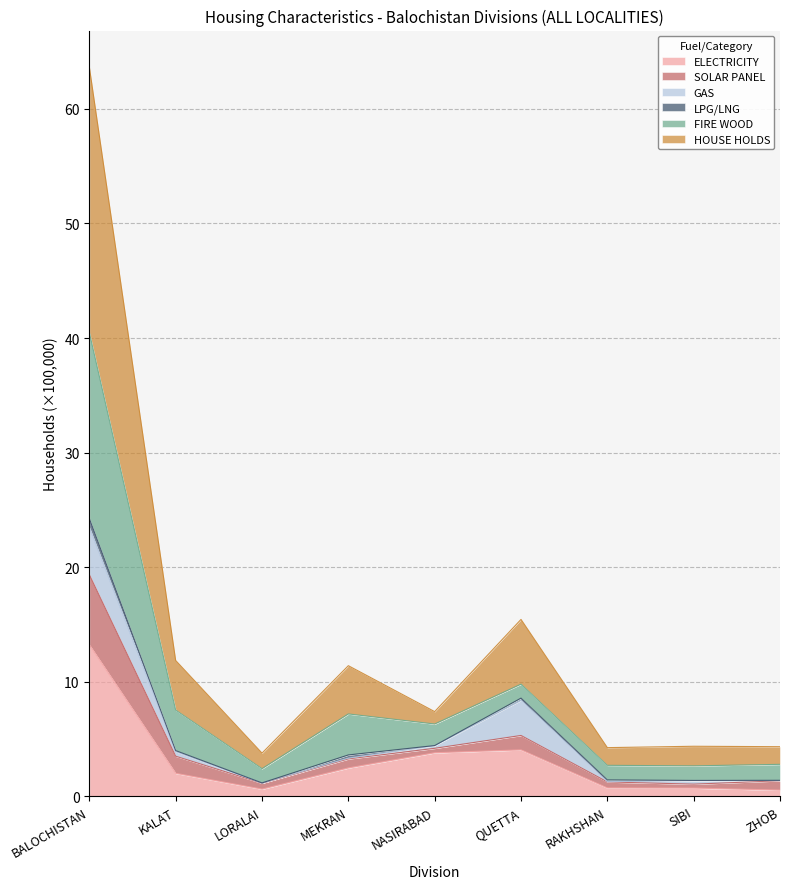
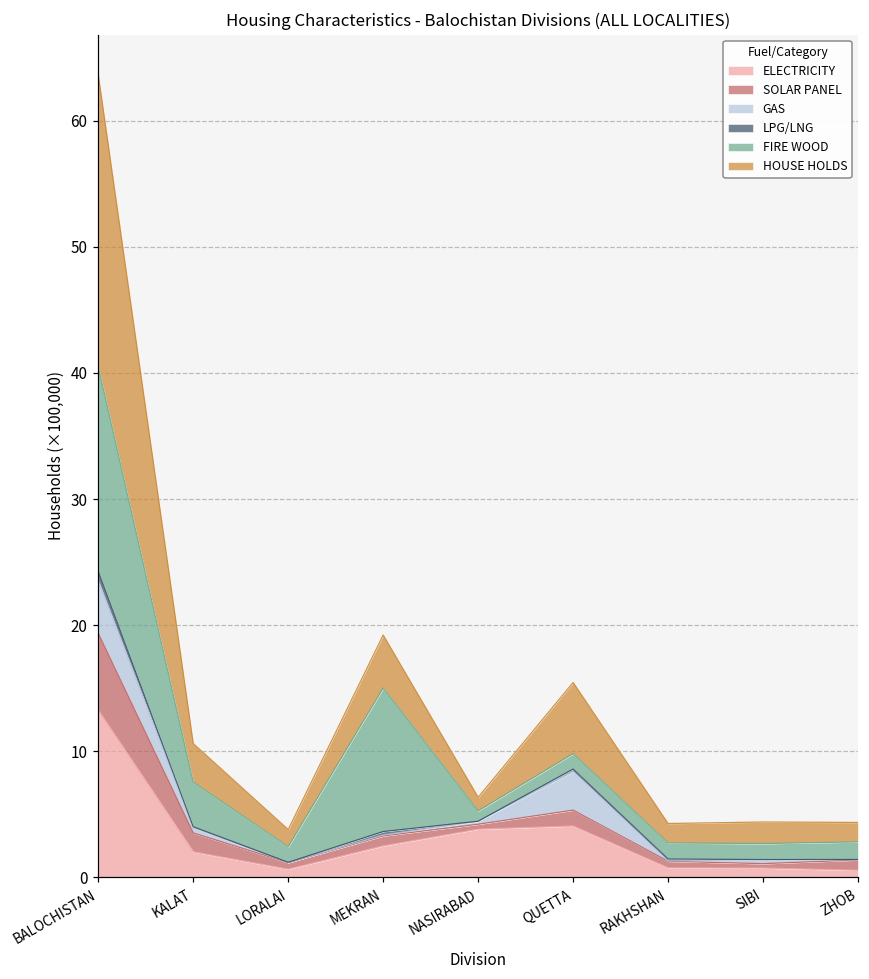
  {
    "ELECTRICITY": {
      "BALOCHISTAN": 13.2,
      "KALAT": 2.0,
      "LORALAI": 0.6,
      "MEKRAN": 2.5,
      "NASIRABAD": 3.8,
      "QUETTA": 4.1,
      "RAKHSHAN": 0.7,
      "SIBI": 0.7,
      "ZHOB": 0.6
    },
    "SOLAR PANEL": {
      "BALOCHISTAN": 6.1,
      "KALAT": 1.5,
      "NASIRABAD": 0.4,
      "QUETTA": 1.3,
      "SIBI": 0.3
    },
    "GAS": {
      "BALOCHISTAN": 4.1
    },
    "LPG/LNG": {
      "BALOCHISTAN": 0.8,
      "MEKRAN": 0.3
    },
    "FIRE WOOD": {
      "BALOCHISTAN": 16.2,
      "KALAT": 3.5,
      "LORALAI": 1.2,
-     "MEKRAN": 3.6,
-     "NASIRABAD": 1.9,
+     "MEKRAN": 11.4,
+     "NASIRABAD": 0.8,
      "QUETTA": 1.2,
      "RAKHSHAN": 1.3,
      "SIBI": 1.3,
      "ZHOB": 1.4
    },
    "HOUSE HOLDS": {
      "BALOCHISTAN": 23.2,
-     "KALAT": 4.3,
+     "KALAT": 3.1,
      "LORALAI": 1.4,
      "MEKRAN": 4.2,
      "NASIRABAD": 1.1,
      "QUETTA": 5.6,
      "RAKHSHAN": 1.5,
      "SIBI": 1.7,
      "ZHOB": 1.5
    }
  }
